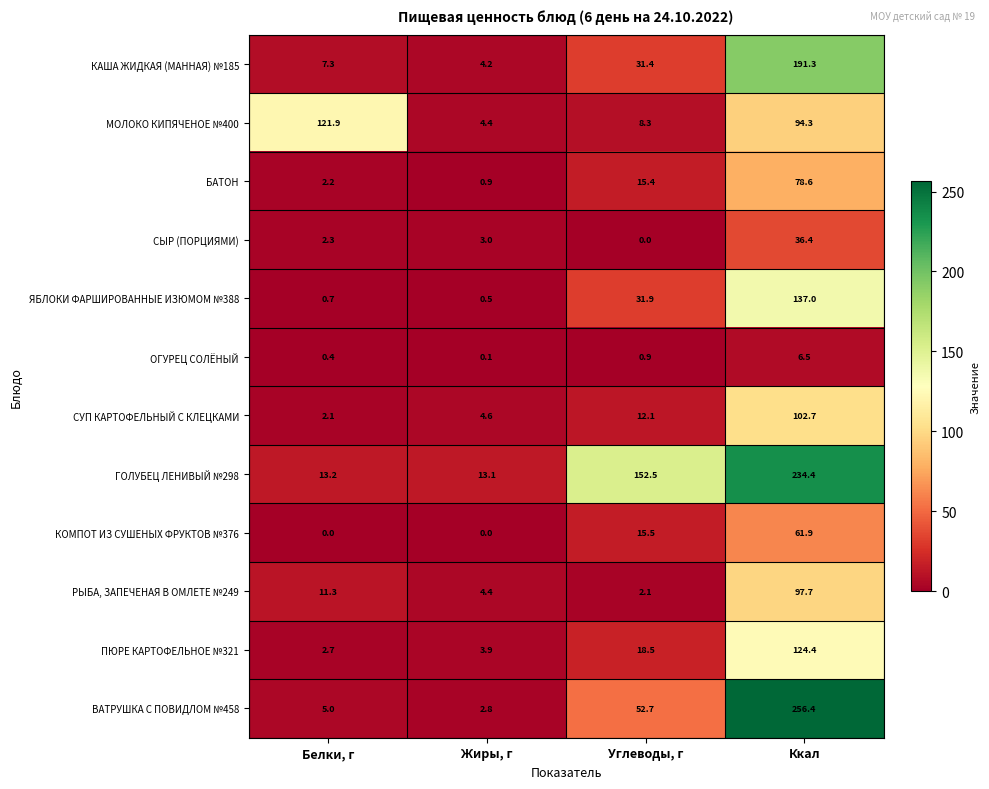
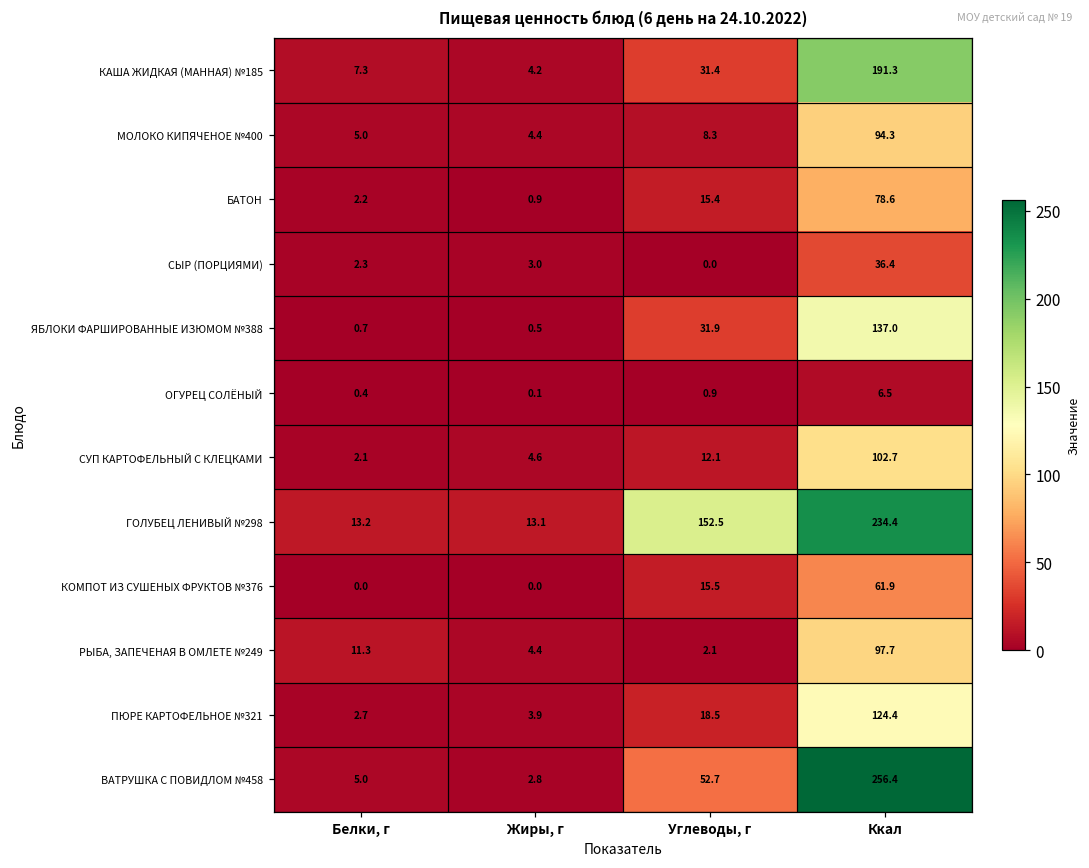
  {
    "КАША ЖИДКАЯ (МАННАЯ) №185": {
      "Белки, г": 7.3,
      "Жиры, г": 4.2,
      "Углеводы, г": 31.4,
      "Ккал": 191.3
    },
    "МОЛОКО КИПЯЧЕНОЕ №400": {
-     "Белки, г": 121.9,
+     "Белки, г": 5.0,
      "Жиры, г": 4.4,
      "Углеводы, г": 8.3,
      "Ккал": 94.3
    },
    "БАТОН": {
      "Белки, г": 2.2,
      "Жиры, г": 0.9,
      "Углеводы, г": 15.4,
      "Ккал": 78.6
    },
    "СЫР (ПОРЦИЯМИ)": {
      "Белки, г": 2.3,
      "Жиры, г": 3.0,
      "Углеводы, г": 0.0,
      "Ккал": 36.4
    },
    "ЯБЛОКИ ФАРШИРОВАННЫЕ ИЗЮМОМ №388": {
      "Белки, г": 0.7,
      "Жиры, г": 0.5,
      "Углеводы, г": 31.9,
      "Ккал": 137.0
    },
    "ОГУРЕЦ СОЛЁНЫЙ": {
      "Белки, г": 0.4,
      "Жиры, г": 0.1,
      "Углеводы, г": 0.9,
      "Ккал": 6.5
    },
    "СУП КАРТОФЕЛЬНЫЙ С КЛЕЦКАМИ": {
      "Белки, г": 2.1,
      "Жиры, г": 4.6,
      "Углеводы, г": 12.1,
      "Ккал": 102.7
    },
    "ГОЛУБЕЦ ЛЕНИВЫЙ №298": {
      "Белки, г": 13.2,
      "Жиры, г": 13.1,
      "Углеводы, г": 152.5,
      "Ккал": 234.4
    },
    "КОМПОТ ИЗ СУШЕНЫХ ФРУКТОВ №376": {
      "Белки, г": 0.0,
      "Жиры, г": 0.0,
      "Углеводы, г": 15.5,
      "Ккал": 61.9
    },
    "РЫБА, ЗАПЕЧЕНАЯ В ОМЛЕТЕ №249": {
      "Белки, г": 11.3,
      "Жиры, г": 4.4,
      "Углеводы, г": 2.1,
      "Ккал": 97.7
    },
    "ПЮРЕ КАРТОФЕЛЬНОЕ №321": {
      "Белки, г": 2.7,
      "Жиры, г": 3.9,
      "Углеводы, г": 18.5,
      "Ккал": 124.4
    },
    "ВАТРУШКА С ПОВИДЛОМ №458": {
      "Белки, г": 5.0,
      "Жиры, г": 2.8,
      "Углеводы, г": 52.7,
      "Ккал": 256.4
    }
  }
